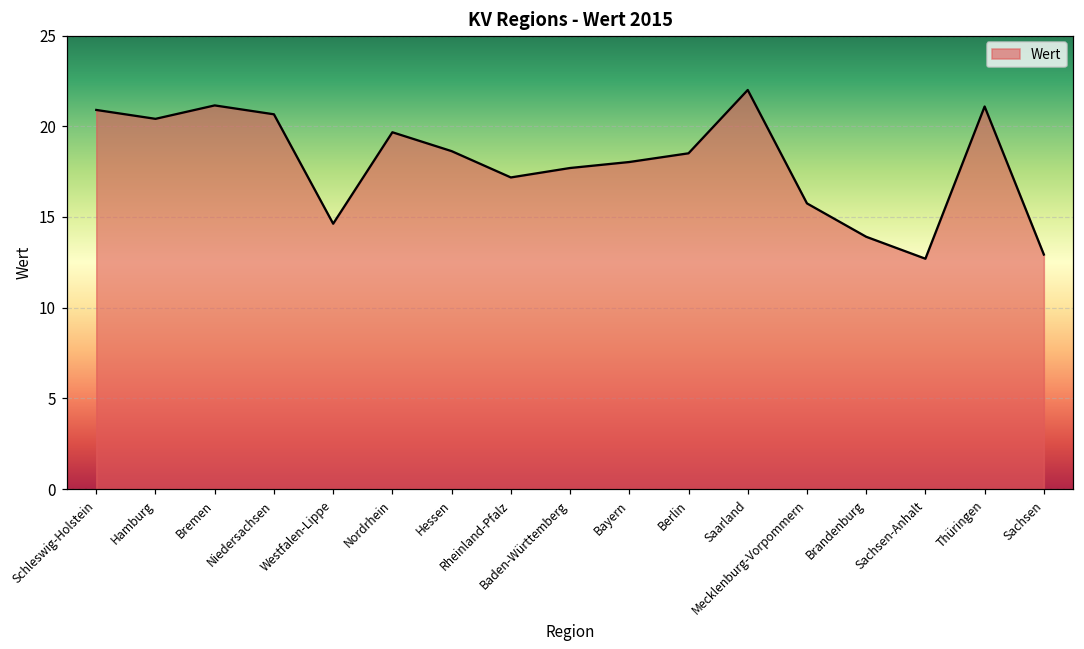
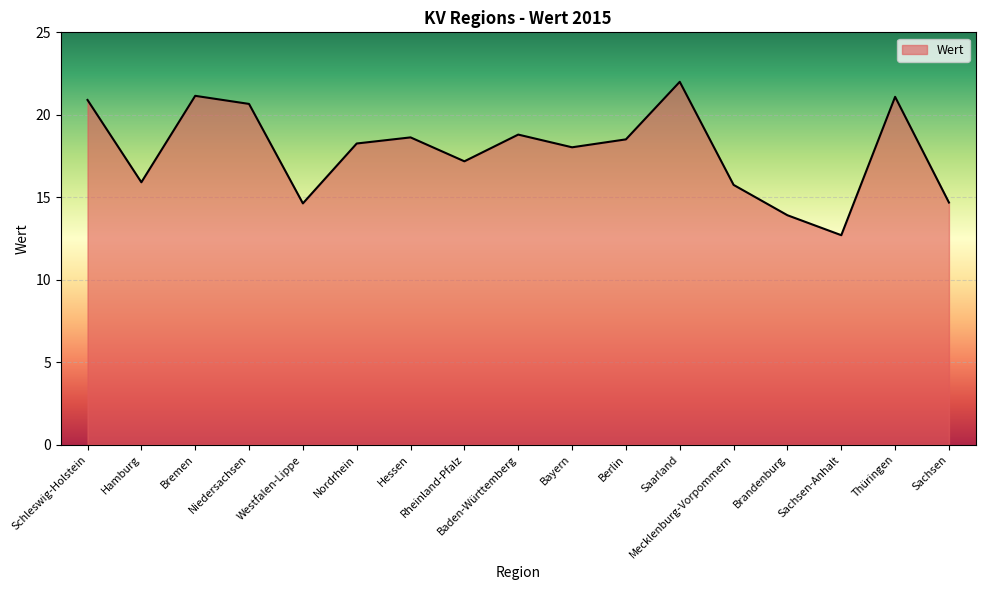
  {
    "Schleswig-Holstein": 20.9,
-   "Hamburg": 20.4,
+   "Hamburg": 15.9,
    "Bremen": 21.2,
    "Niedersachsen": 20.7,
    "Westfalen-Lippe": 14.6,
-   "Nordrhein": 19.7,
+   "Nordrhein": 18.3,
    "Hessen": 18.6,
    "Rheinland-Pfalz": 17.2,
-   "Baden-Württemberg": 17.7,
+   "Baden-Württemberg": 18.8,
    "Bayern": 18.0,
    "Berlin": 18.5,
    "Saarland": 22.0,
    "Mecklenburg-Vorpommern": 15.8,
    "Brandenburg": 13.9,
    "Sachsen-Anhalt": 12.7,
    "Thüringen": 21.1,
-   "Sachsen": 12.9
+   "Sachsen": 14.7
  }
